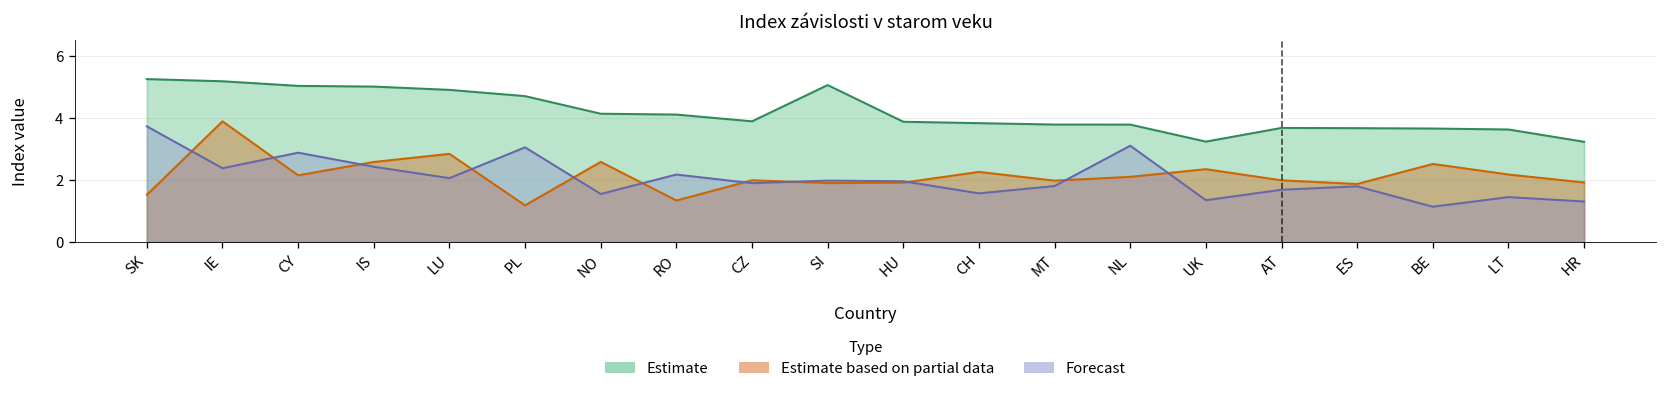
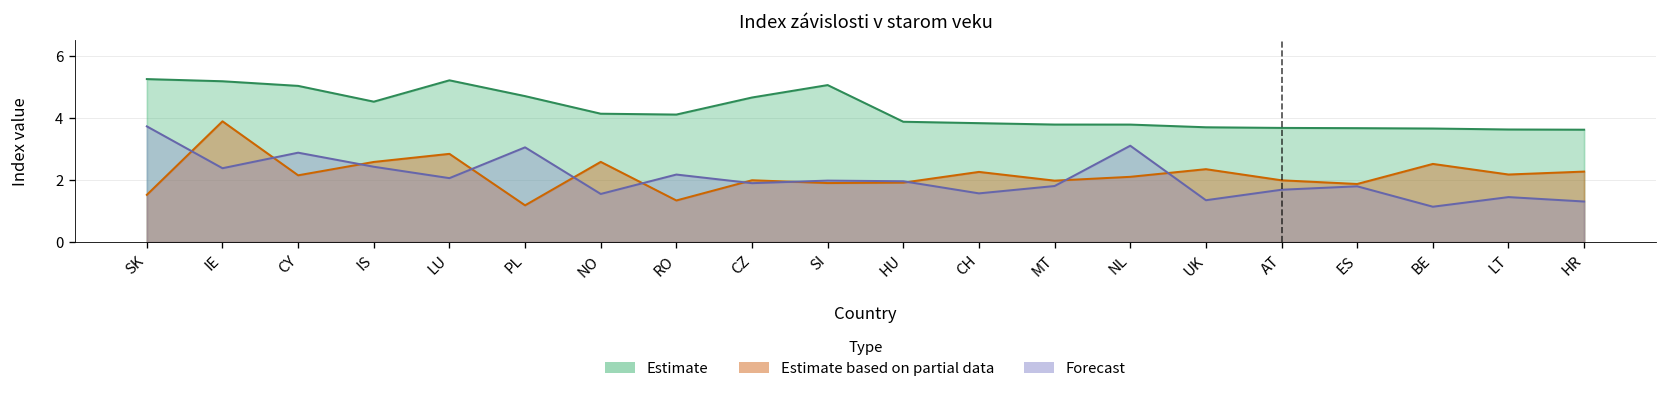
  {
    "Estimate": {
      "SK": 5.3,
      "IE": 5.2,
      "CY": 5.0,
-     "IS": 5.0,
-     "LU": 4.9,
+     "IS": 4.5,
+     "LU": 5.2,
      "PL": 4.7,
      "NO": 4.1,
      "RO": 4.1,
-     "CZ": 3.9,
+     "CZ": 4.7,
      "SI": 5.1,
      "HU": 3.9,
      "CH": 3.8,
      "MT": 3.8,
      "NL": 3.8,
-     "UK": 3.2,
+     "UK": 3.7,
      "AT": 3.7,
      "ES": 3.7,
      "BE": 3.7,
      "LT": 3.6,
-     "HR": 3.2
+     "HR": 3.6
    },
    "Estimate based on partial data": {
      "SK": 1.5,
      "IE": 3.9,
      "CY": 2.2,
      "IS": 2.6,
      "LU": 2.8,
      "PL": 1.2,
      "NO": 2.6,
      "RO": 1.3,
      "CH": 2.3,
      "MT": 2.0,
      "NL": 2.1,
      "UK": 2.4,
      "AT": 2.0,
      "BE": 2.5,
      "LT": 2.2,
-     "HR": 1.9
+     "HR": 2.3
    },
    "Forecast": {
      "SK": 3.7,
      "IE": 2.4,
      "CY": 2.9,
      "IS": 2.4,
      "LU": 2.1,
      "PL": 3.1,
      "NO": 1.6,
      "RO": 2.2,
      "CH": 1.6,
      "MT": 1.8,
      "NL": 3.1,
      "UK": 1.4,
      "AT": 1.7,
      "BE": 1.1,
      "LT": 1.5,
      "HR": 1.3
    }
  }
